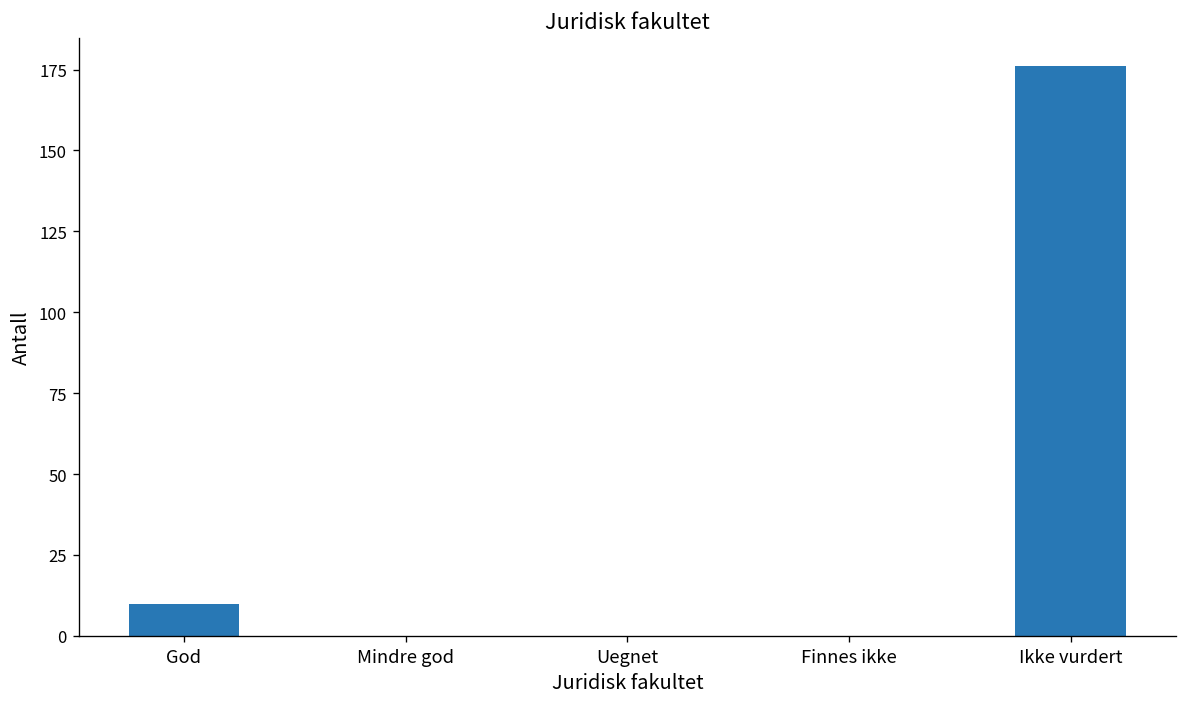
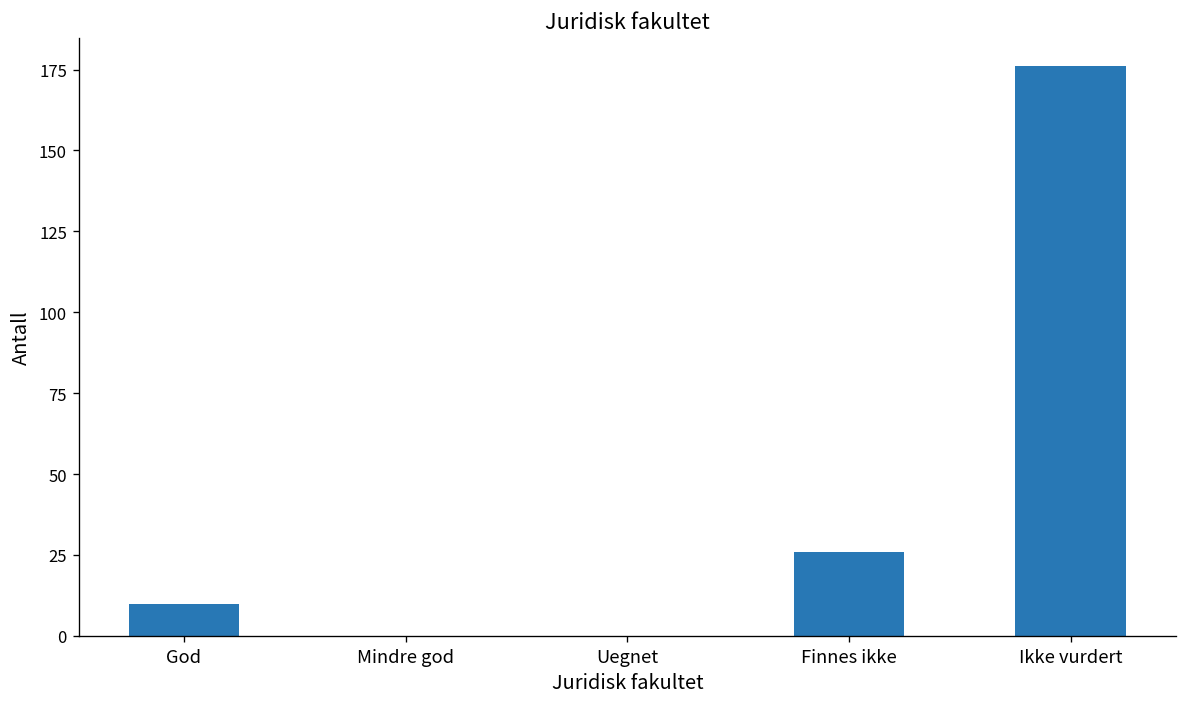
  {
    "God": 10,
    "Mindre god": 0,
    "Uegnet": 0,
-   "Finnes ikke": 0,
+   "Finnes ikke": 26,
    "Ikke vurdert": 176
  }
